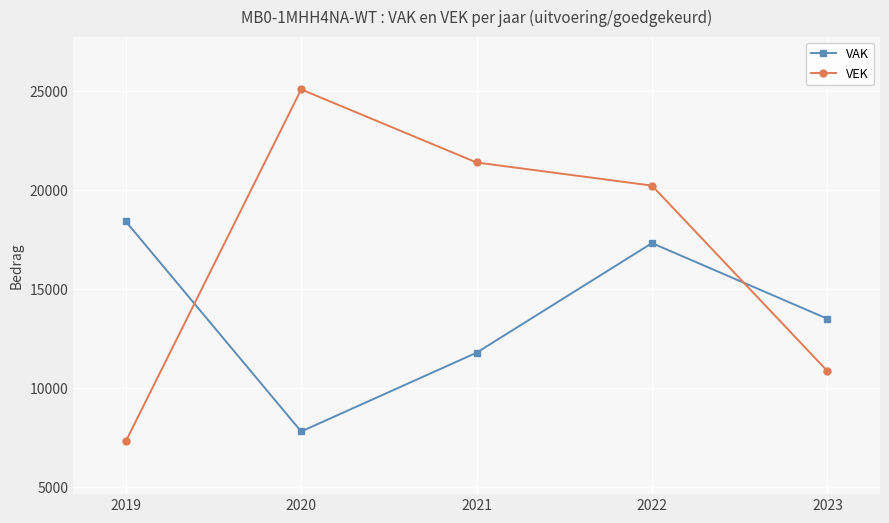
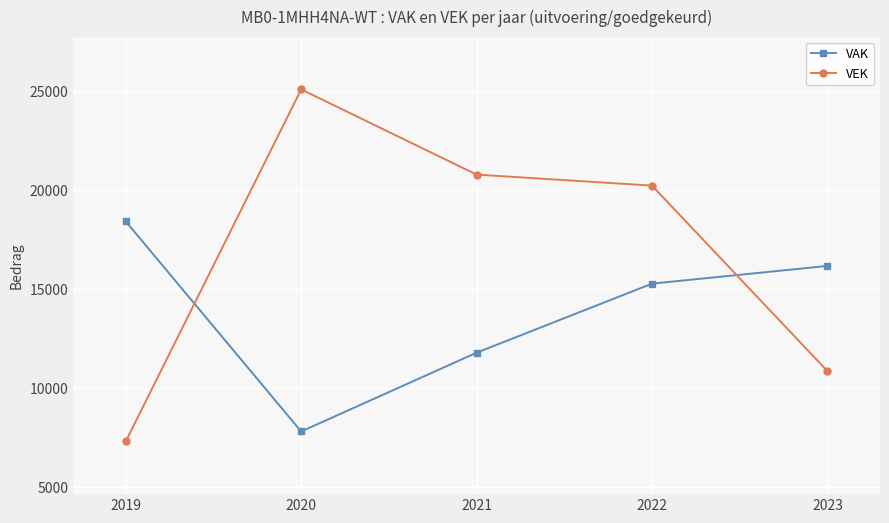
  {
    "VAK": {
      "2019": 18400,
      "2020": 7800,
      "2021": 11800,
-     "2022": 17300,
-     "2023": 13500
+     "2022": 15300,
+     "2023": 16200
    },
    "VEK": {
      "2019": 7300,
      "2020": 25100,
-     "2021": 21400,
+     "2021": 20800,
      "2022": 20200,
      "2023": 10900
    }
  }
